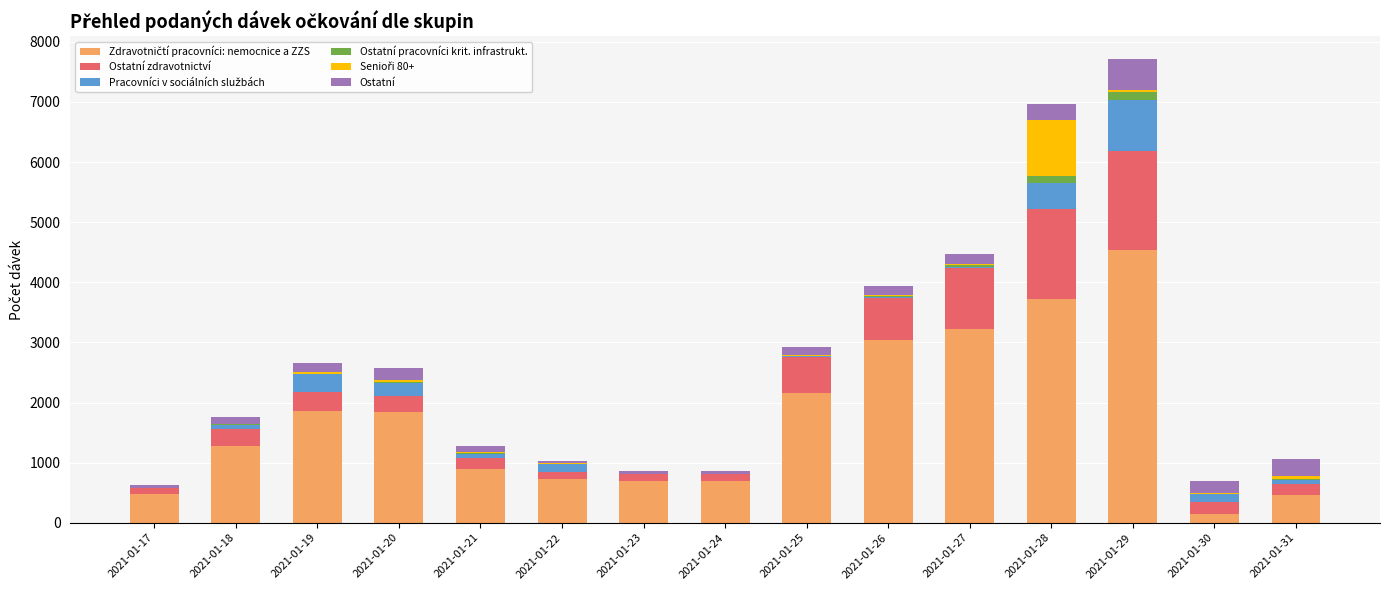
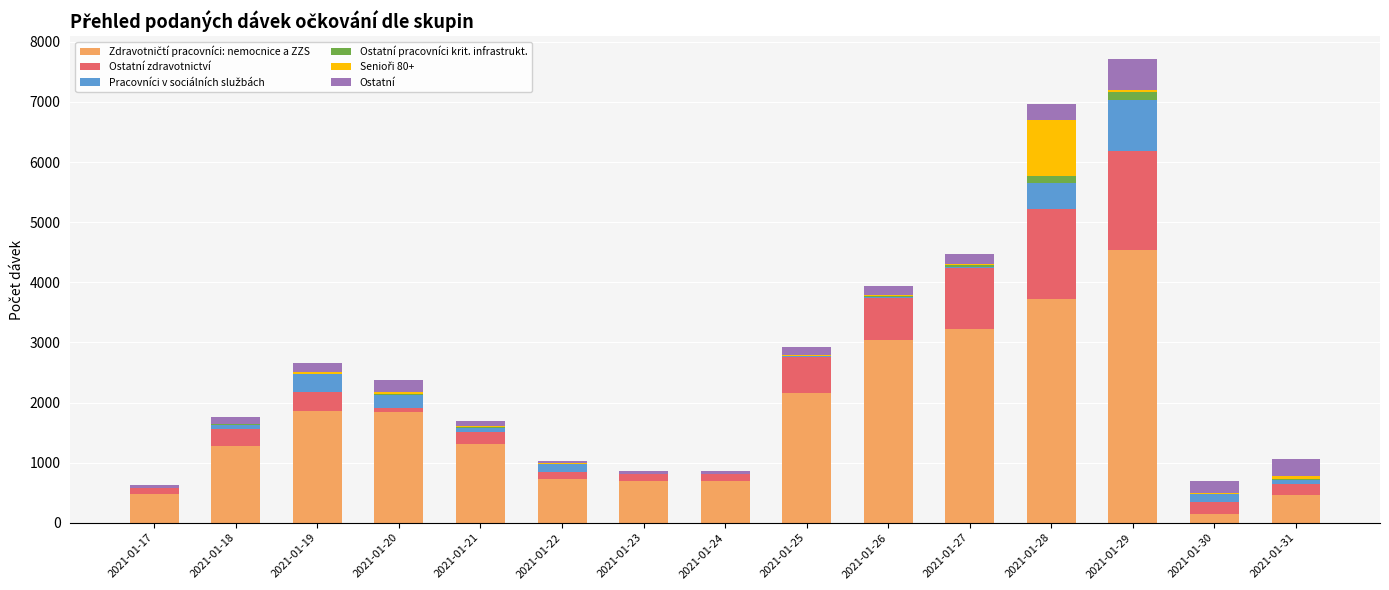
  {
    "Zdravotničtí pracovníci: nemocnice a ZZS": {
      "2021-01-17": 500,
      "2021-01-18": 1300,
      "2021-01-19": 1900,
      "2021-01-20": 1800,
-     "2021-01-21": 900,
+     "2021-01-21": 1300,
      "2021-01-22": 700,
      "2021-01-23": 700,
      "2021-01-24": 700,
      "2021-01-25": 2200,
      "2021-01-26": 3000,
      "2021-01-27": 3200,
      "2021-01-28": 3700,
      "2021-01-29": 4500,
      "2021-01-30": 100,
      "2021-01-31": 500
    },
    "Ostatní zdravotnictví": {
      "2021-01-17": 100,
      "2021-01-18": 300,
      "2021-01-19": 300,
-     "2021-01-20": 300,
+     "2021-01-20": 100,
      "2021-01-21": 200,
      "2021-01-22": 100,
      "2021-01-23": 100,
      "2021-01-24": 100,
      "2021-01-25": 600,
      "2021-01-26": 700,
      "2021-01-27": 1000,
      "2021-01-28": 1500,
      "2021-01-29": 1700,
      "2021-01-30": 200,
      "2021-01-31": 200
    },
    "Pracovníci v sociálních službách": {
      "2021-01-17": 0,
      "2021-01-18": 100,
      "2021-01-19": 300,
      "2021-01-20": 200,
      "2021-01-21": 100,
      "2021-01-22": 100,
      "2021-01-24": 0,
      "2021-01-28": 400,
      "2021-01-29": 800,
      "2021-01-30": 100,
      "2021-01-31": 100
    },
    "Ostatní pracovníci krit. infrastrukt.": {
      "2021-01-17": 0,
      "2021-01-28": 100,
      "2021-01-29": 100,
      "2021-01-30": 0
    },
    "Senioři 80+": {
      "2021-01-19": 0,
      "2021-01-24": 0,
      "2021-01-28": 900,
      "2021-01-29": 0,
      "2021-01-31": 0
    },
    "Ostatní": {
      "2021-01-17": 0,
      "2021-01-18": 100,
      "2021-01-19": 100,
      "2021-01-20": 200,
      "2021-01-21": 100,
      "2021-01-23": 0,
      "2021-01-25": 100,
      "2021-01-26": 200,
      "2021-01-27": 200,
      "2021-01-28": 300,
      "2021-01-29": 500,
      "2021-01-30": 200,
      "2021-01-31": 300
    }
  }
